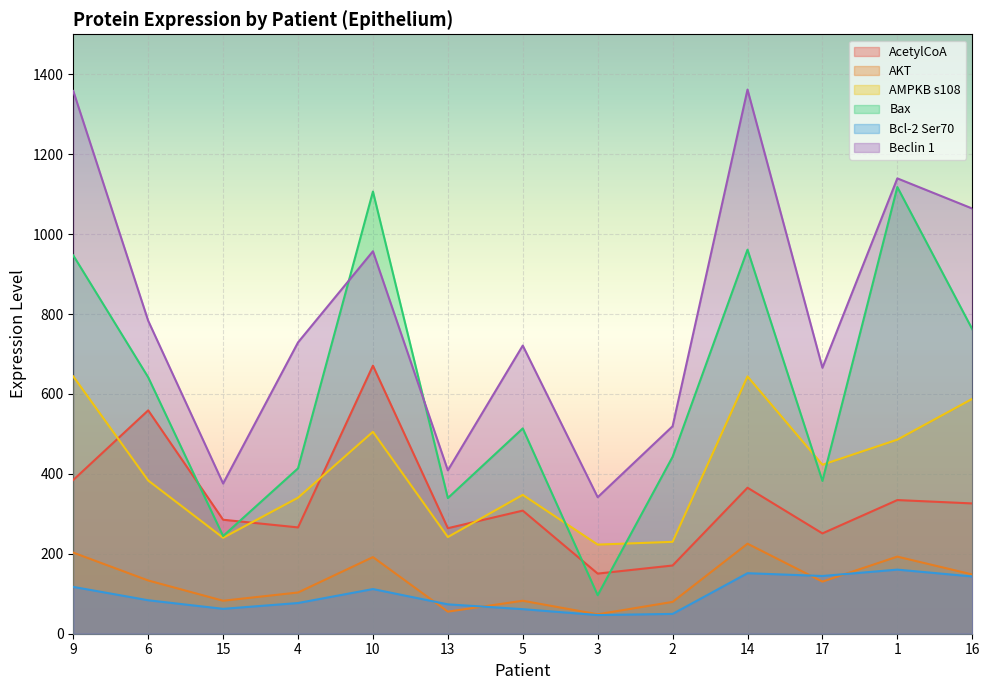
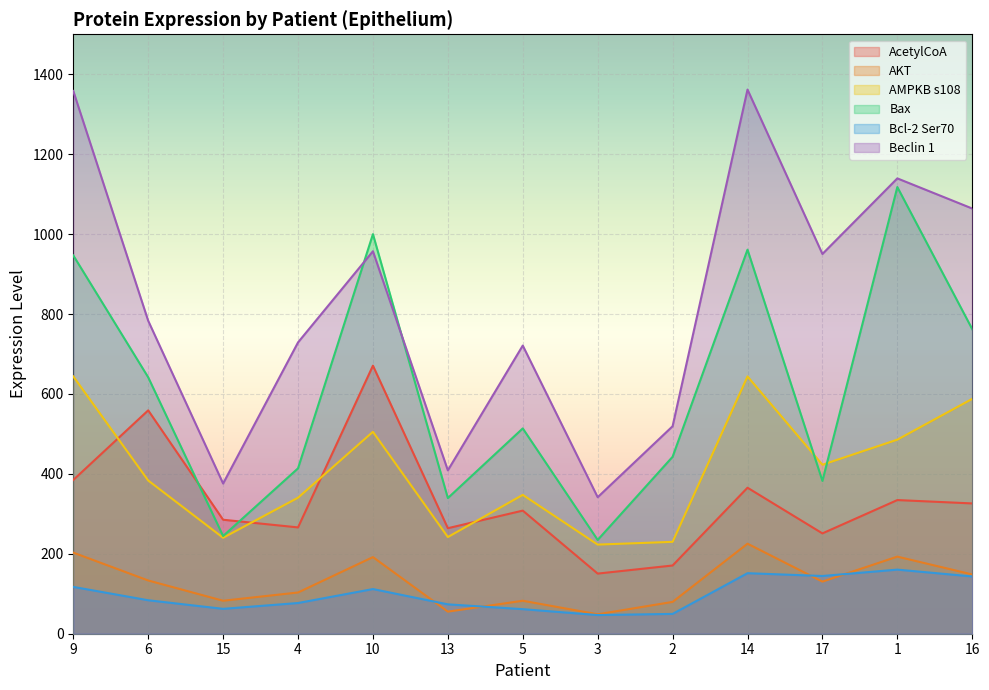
  {
    "Bax": {
      "9": 950,
      "6": 640,
      "4": 410,
-     "10": 1110,
+     "10": 1000,
      "13": 340,
      "5": 510,
-     "3": 100,
+     "3": 230,
      "2": 440,
      "14": 960,
      "17": 380,
      "1": 1120,
      "16": 760
    },
    "Bcl-2 Ser70": {
      "9": 120,
      "6": 80,
      "15": 60,
      "4": 80,
      "10": 110,
      "13": 70,
      "5": 60,
      "2": 50,
      "14": 150,
      "17": 140,
      "1": 160
    },
    "Beclin 1": {
      "9": 1360,
      "6": 780,
      "15": 380,
      "4": 730,
      "10": 960,
      "13": 410,
      "5": 720,
      "3": 340,
      "2": 520,
      "14": 1360,
-     "17": 670,
+     "17": 950,
      "1": 1140,
      "16": 1060
    }
  }
